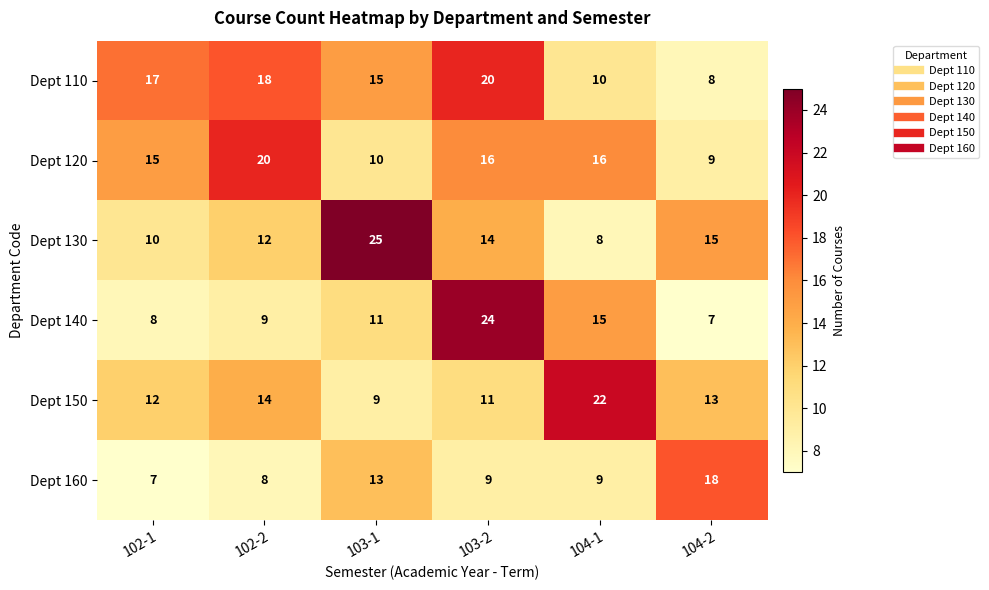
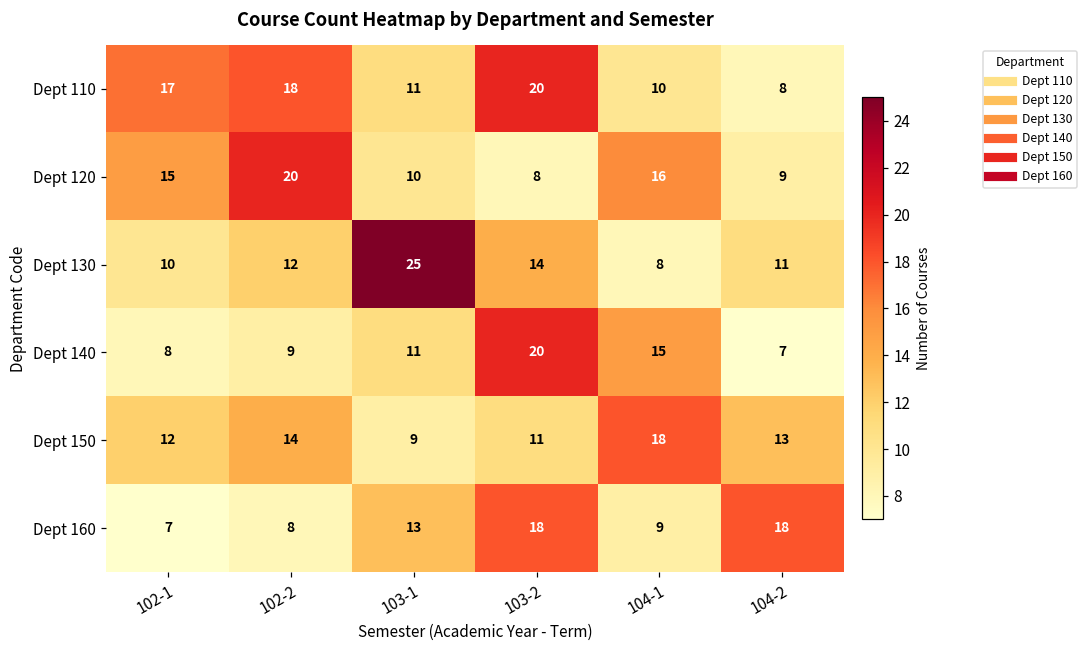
  {
    "Dept 110": {
      "102-1": 17,
      "102-2": 18,
-     "103-1": 15,
+     "103-1": 11,
      "103-2": 20,
      "104-1": 10,
      "104-2": 8
    },
    "Dept 120": {
      "102-1": 15,
      "102-2": 20,
      "103-1": 10,
-     "103-2": 16,
+     "103-2": 8,
      "104-1": 16,
      "104-2": 9
    },
    "Dept 130": {
      "102-1": 10,
      "102-2": 12,
      "103-1": 25,
      "103-2": 14,
      "104-1": 8,
-     "104-2": 15
+     "104-2": 11
    },
    "Dept 140": {
      "102-1": 8,
      "102-2": 9,
      "103-1": 11,
-     "103-2": 24,
+     "103-2": 20,
      "104-1": 15,
      "104-2": 7
    },
    "Dept 150": {
      "102-1": 12,
      "102-2": 14,
      "103-1": 9,
      "103-2": 11,
-     "104-1": 22,
+     "104-1": 18,
      "104-2": 13
    },
    "Dept 160": {
      "102-1": 7,
      "102-2": 8,
      "103-1": 13,
-     "103-2": 9,
+     "103-2": 18,
      "104-1": 9,
      "104-2": 18
    }
  }
